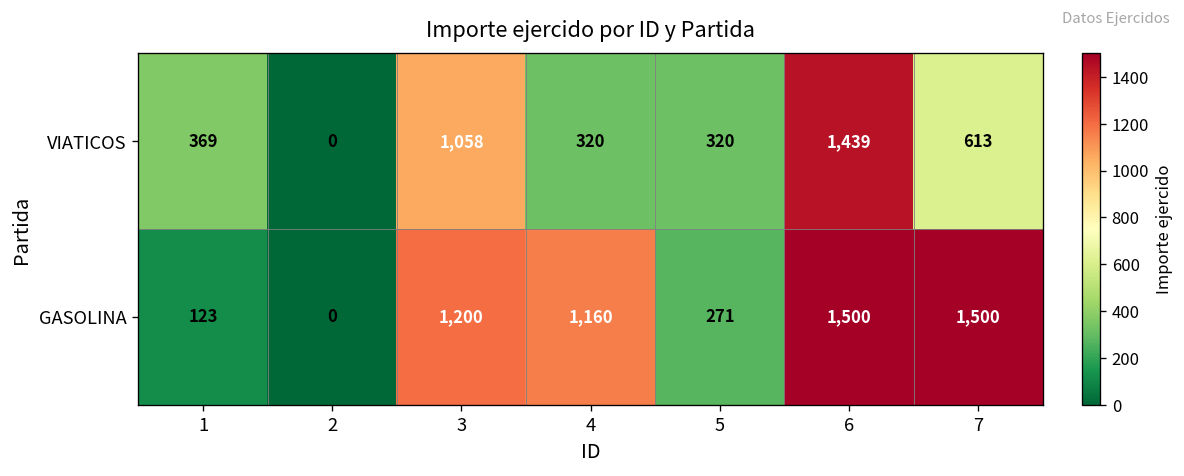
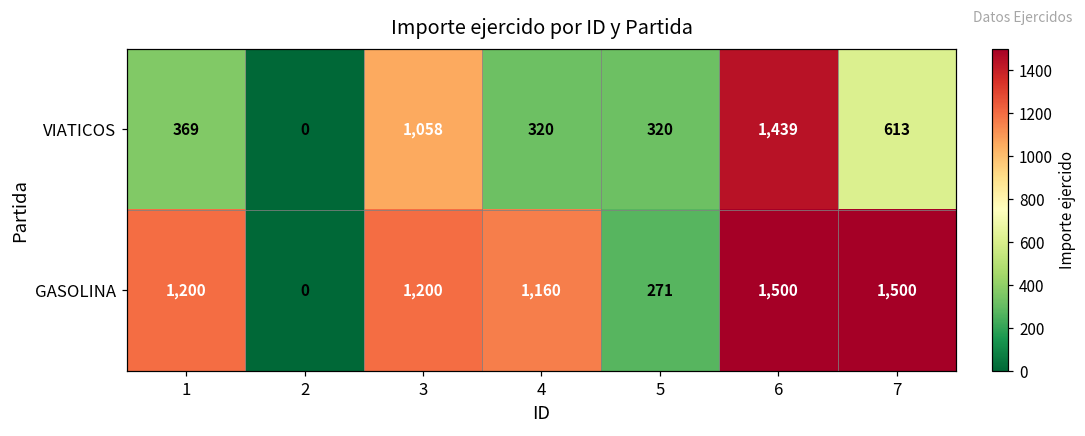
  {
    "VIATICOS": {
      "1": "369",
      "2": "0",
      "3": "1,058",
      "4": "320",
      "5": "320",
      "6": "1,439",
      "7": "613"
    },
    "GASOLINA": {
-     "1": "123",
+     "1": "1,200",
      "2": "0",
      "3": "1,200",
      "4": "1,160",
      "5": "271",
      "6": "1,500",
      "7": "1,500"
    }
  }
